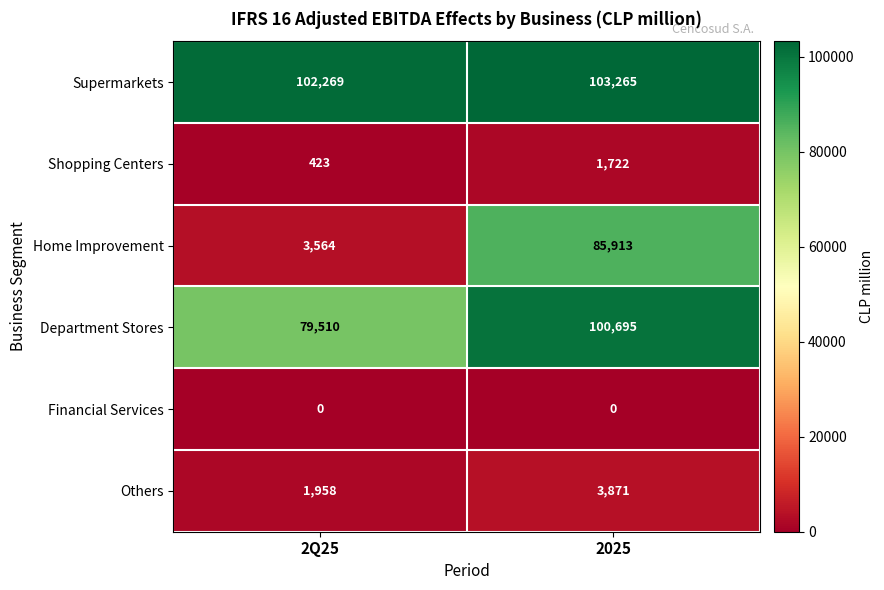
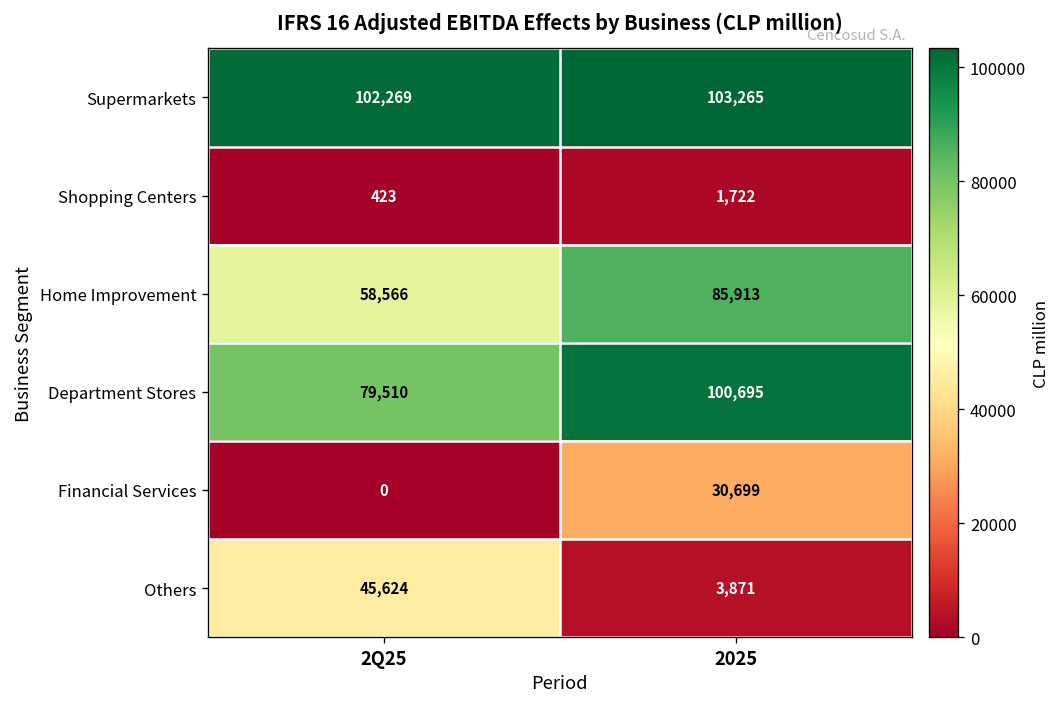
  {
    "Supermarkets": {
      "2Q25": "102,269",
      "2025": "103,265"
    },
    "Shopping Centers": {
      "2Q25": "423",
      "2025": "1,722"
    },
    "Home Improvement": {
-     "2Q25": "3,564",
+     "2Q25": "58,566",
      "2025": "85,913"
    },
    "Department Stores": {
      "2Q25": "79,510",
      "2025": "100,695"
    },
    "Financial Services": {
      "2Q25": "0",
-     "2025": "0"
+     "2025": "30,699"
    },
    "Others": {
-     "2Q25": "1,958",
+     "2Q25": "45,624",
      "2025": "3,871"
    }
  }
